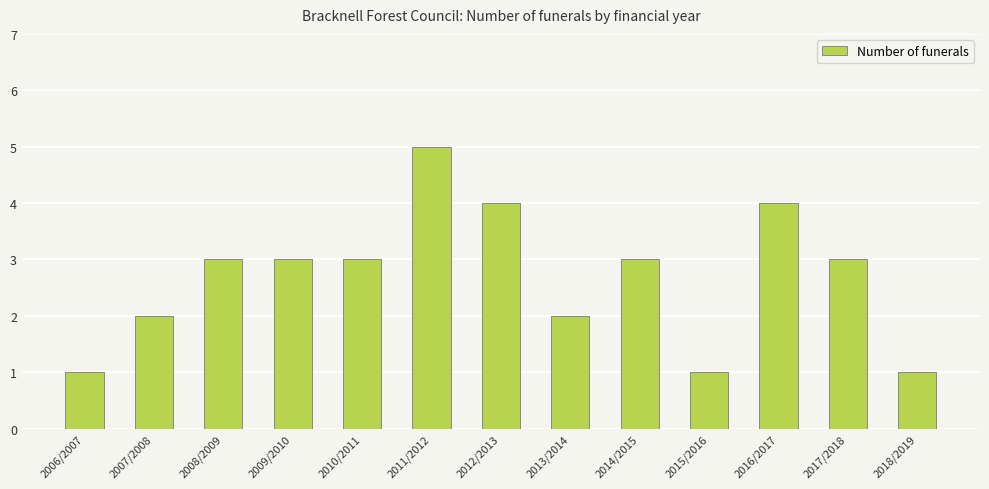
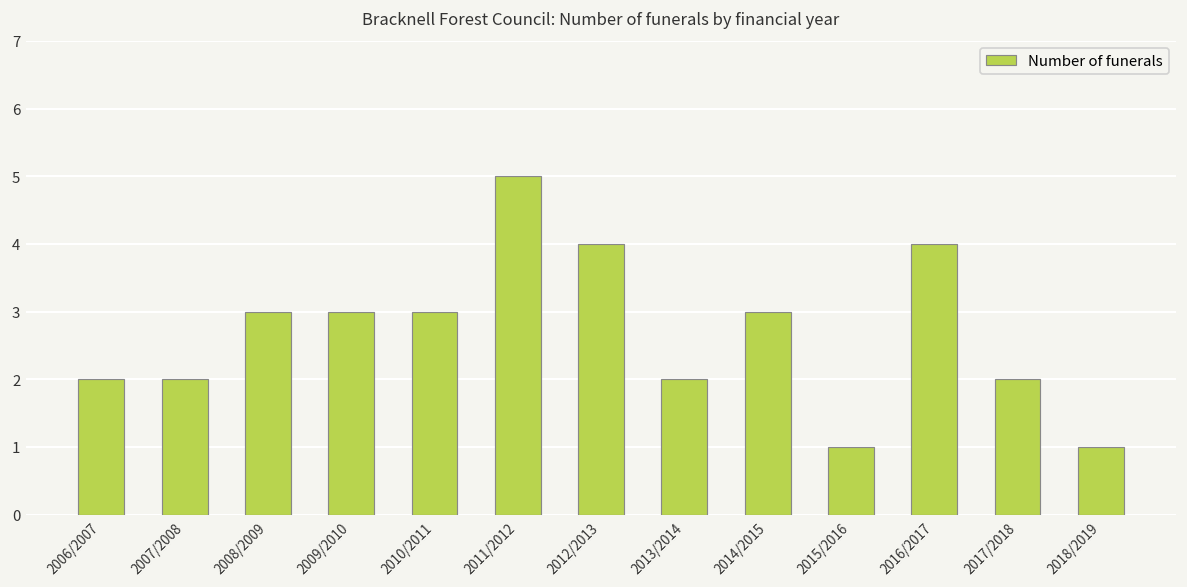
  {
-   "2006/2007": 1,
+   "2006/2007": 2,
    "2007/2008": 2,
    "2008/2009": 3,
    "2009/2010": 3,
    "2010/2011": 3,
    "2011/2012": 5,
    "2012/2013": 4,
    "2013/2014": 2,
    "2014/2015": 3,
    "2015/2016": 1,
    "2016/2017": 4,
-   "2017/2018": 3,
+   "2017/2018": 2,
    "2018/2019": 1
  }
